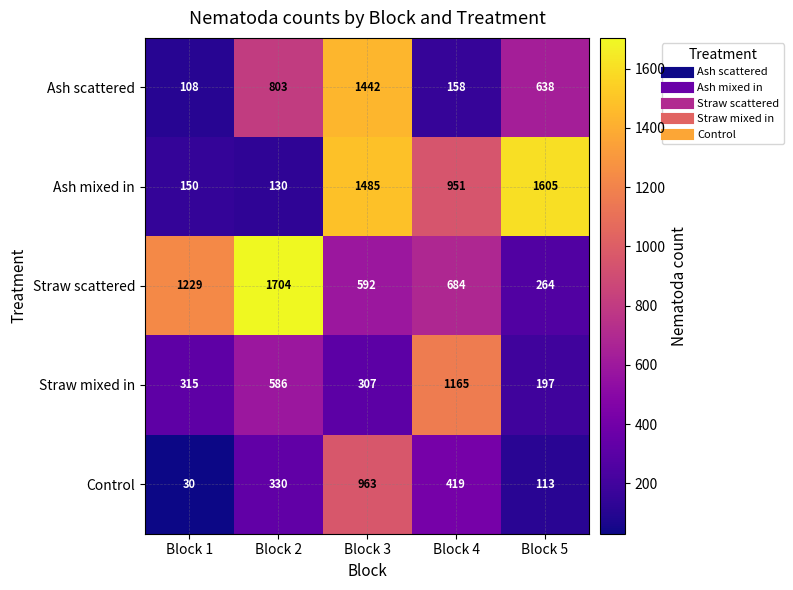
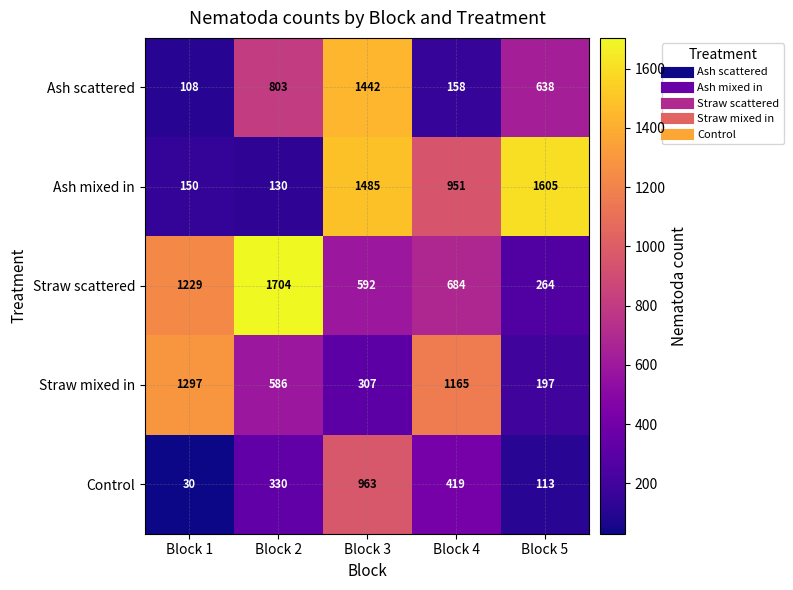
  {
    "Ash scattered": {
      "Block 1": 108,
      "Block 2": 803,
      "Block 3": 1442,
      "Block 4": 158,
      "Block 5": 638
    },
    "Ash mixed in": {
      "Block 1": 150,
      "Block 2": 130,
      "Block 3": 1485,
      "Block 4": 951,
      "Block 5": 1605
    },
    "Straw scattered": {
      "Block 1": 1229,
      "Block 2": 1704,
      "Block 3": 592,
      "Block 4": 684,
      "Block 5": 264
    },
    "Straw mixed in": {
-     "Block 1": 315,
+     "Block 1": 1297,
      "Block 2": 586,
      "Block 3": 307,
      "Block 4": 1165,
      "Block 5": 197
    },
    "Control": {
      "Block 1": 30,
      "Block 2": 330,
      "Block 3": 963,
      "Block 4": 419,
      "Block 5": 113
    }
  }
